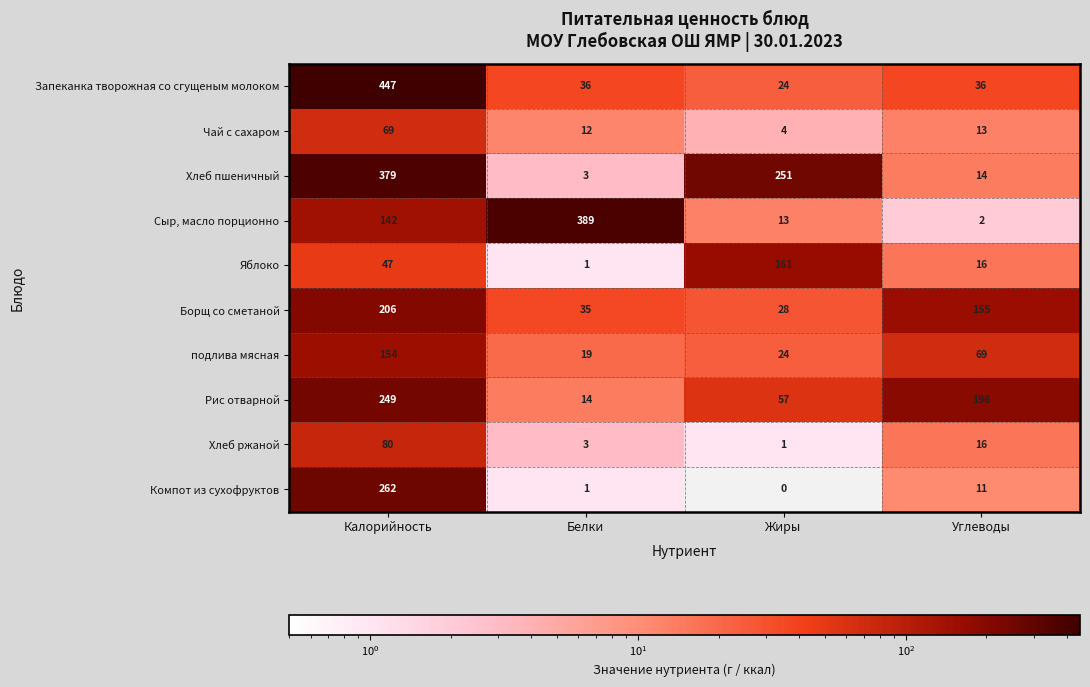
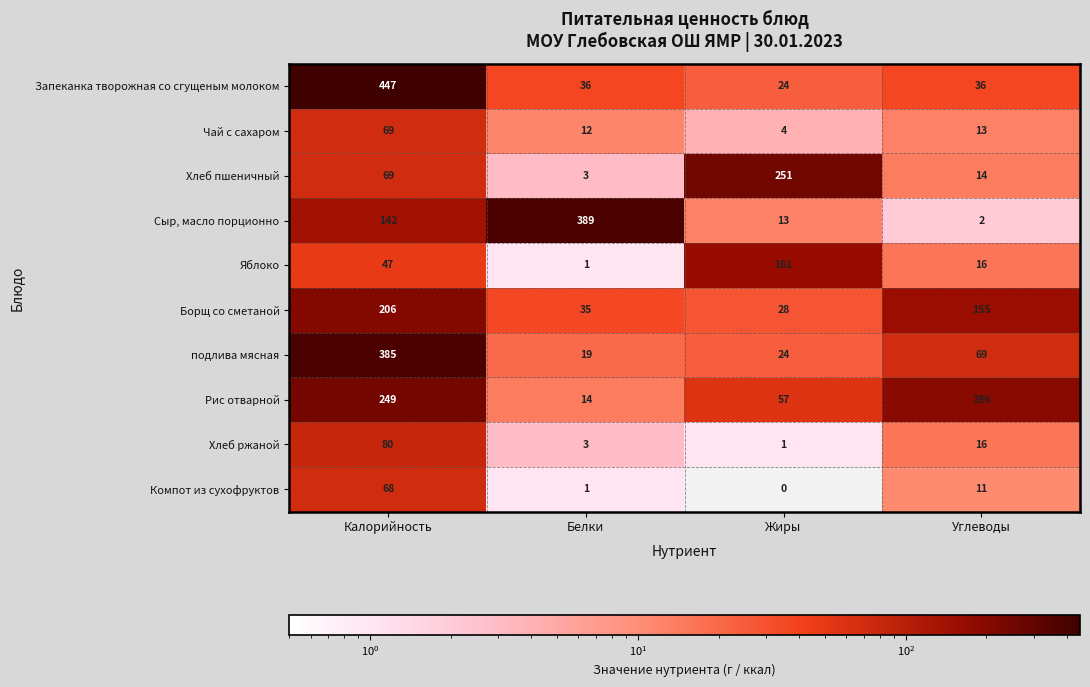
  {
    "Запеканка творожная со сгущеным молоком": {
      "Калорийность": 447,
      "Белки": 36,
      "Жиры": 24,
      "Углеводы": 36
    },
    "Чай с сахаром": {
      "Калорийность": 69,
      "Белки": 12,
      "Жиры": 4,
      "Углеводы": 13
    },
    "Хлеб пшеничный": {
-     "Калорийность": 379,
+     "Калорийность": 69,
      "Белки": 3,
      "Жиры": 251,
      "Углеводы": 14
    },
    "Сыр, масло порционно": {
      "Калорийность": 142,
      "Белки": 389,
      "Жиры": 13,
      "Углеводы": 2
    },
    "Яблоко": {
      "Калорийность": 47,
      "Белки": 1,
      "Жиры": 161,
      "Углеводы": 16
    },
    "Борщ со сметаной": {
      "Калорийность": 206,
      "Белки": 35,
      "Жиры": 28,
      "Углеводы": 155
    },
    "подлива мясная": {
-     "Калорийность": 154,
+     "Калорийность": 385,
      "Белки": 19,
      "Жиры": 24,
      "Углеводы": 69
    },
    "Рис отварной": {
      "Калорийность": 249,
      "Белки": 14,
      "Жиры": 57,
      "Углеводы": 196
    },
    "Хлеб ржаной": {
      "Калорийность": 80,
      "Белки": 3,
      "Жиры": 1,
      "Углеводы": 16
    },
    "Компот из сухофруктов": {
-     "Калорийность": 262,
+     "Калорийность": 68,
      "Белки": 1,
      "Жиры": 0,
      "Углеводы": 11
    }
  }
